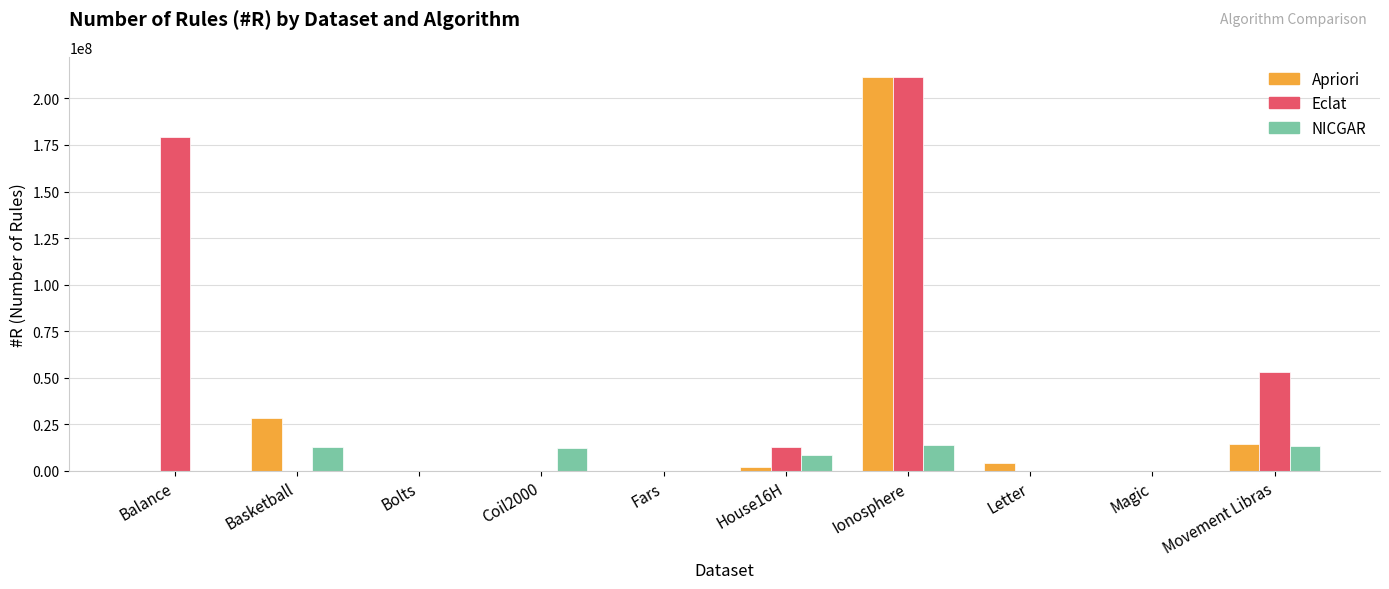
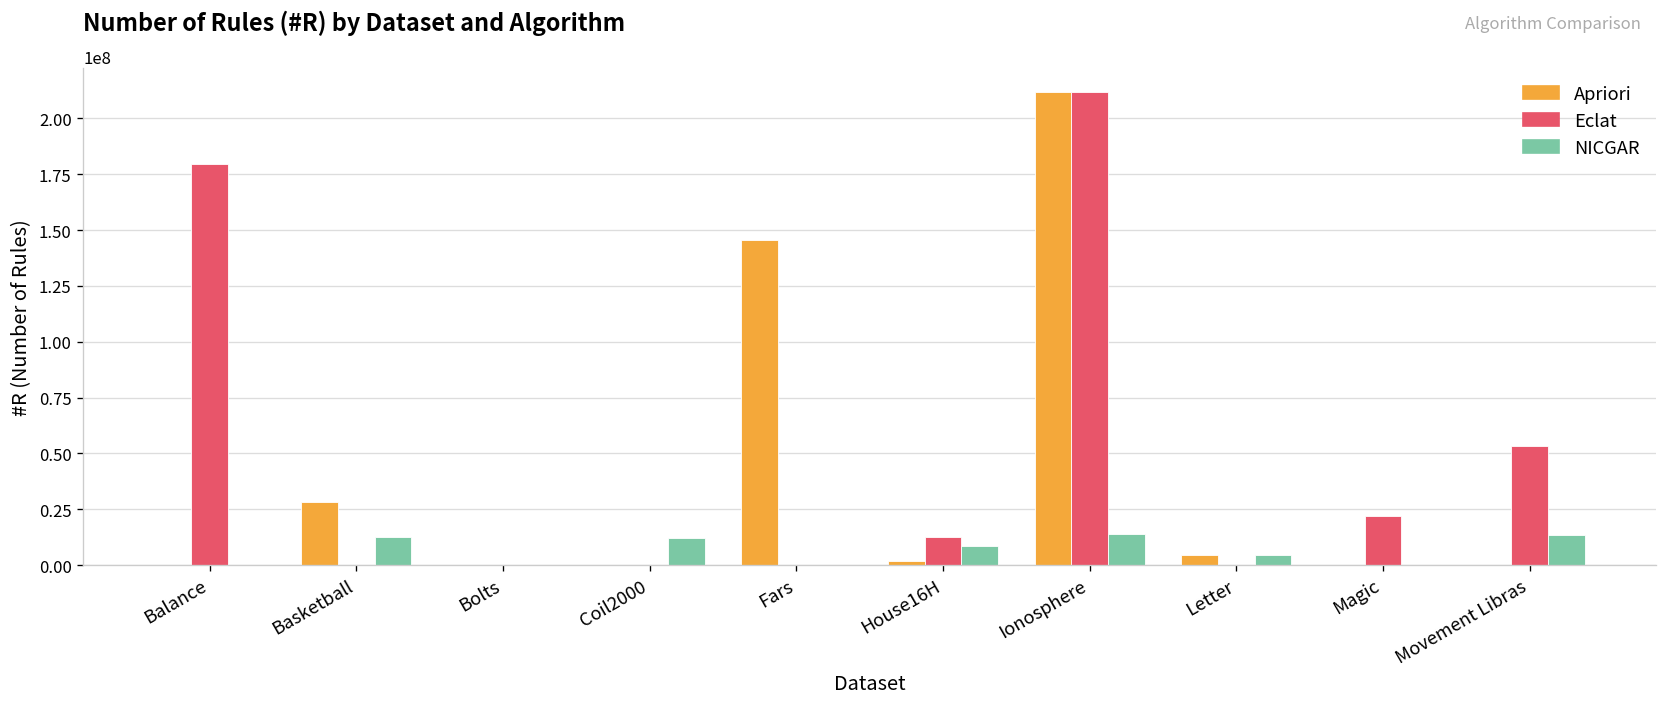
  {
    "Apriori": {
      "Basketball": 28000000,
      "Coil2000": 0,
-     "Fars": 0,
+     "Fars": 146000000,
      "House16H": 2000000,
      "Ionosphere": 212000000,
      "Letter": 4000000,
-     "Movement Libras": 14000000
+     "Movement Libras": 0
    },
    "Eclat": {
      "Balance": 180000000,
      "Coil2000": 0,
      "Fars": 0,
      "House16H": 13000000,
      "Ionosphere": 212000000,
-     "Magic": 0,
+     "Magic": 22000000,
      "Movement Libras": 53000000
    },
    "NICGAR": {
      "Basketball": 13000000,
      "Coil2000": 12000000,
      "House16H": 9000000,
      "Ionosphere": 14000000,
-     "Letter": 0,
+     "Letter": 4000000,
      "Movement Libras": 13000000
    }
  }
